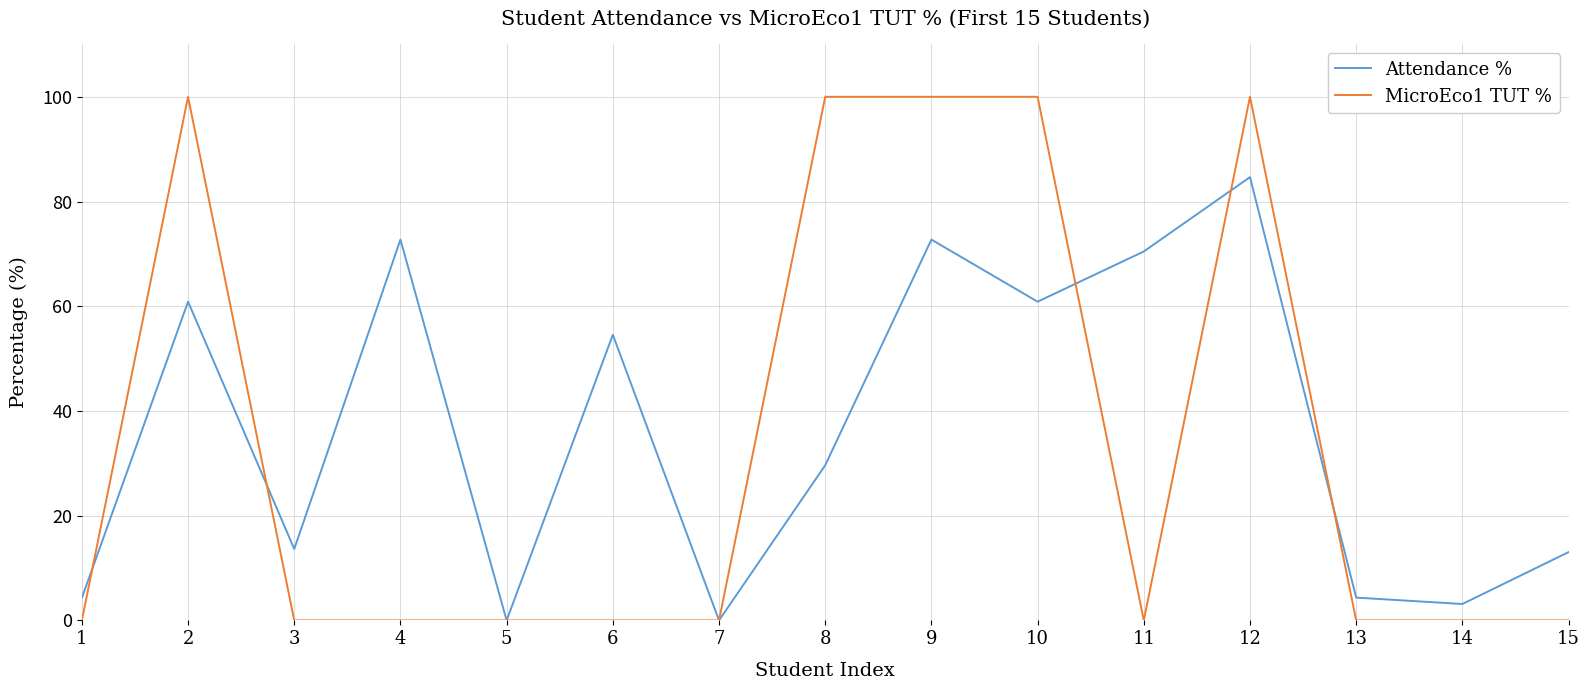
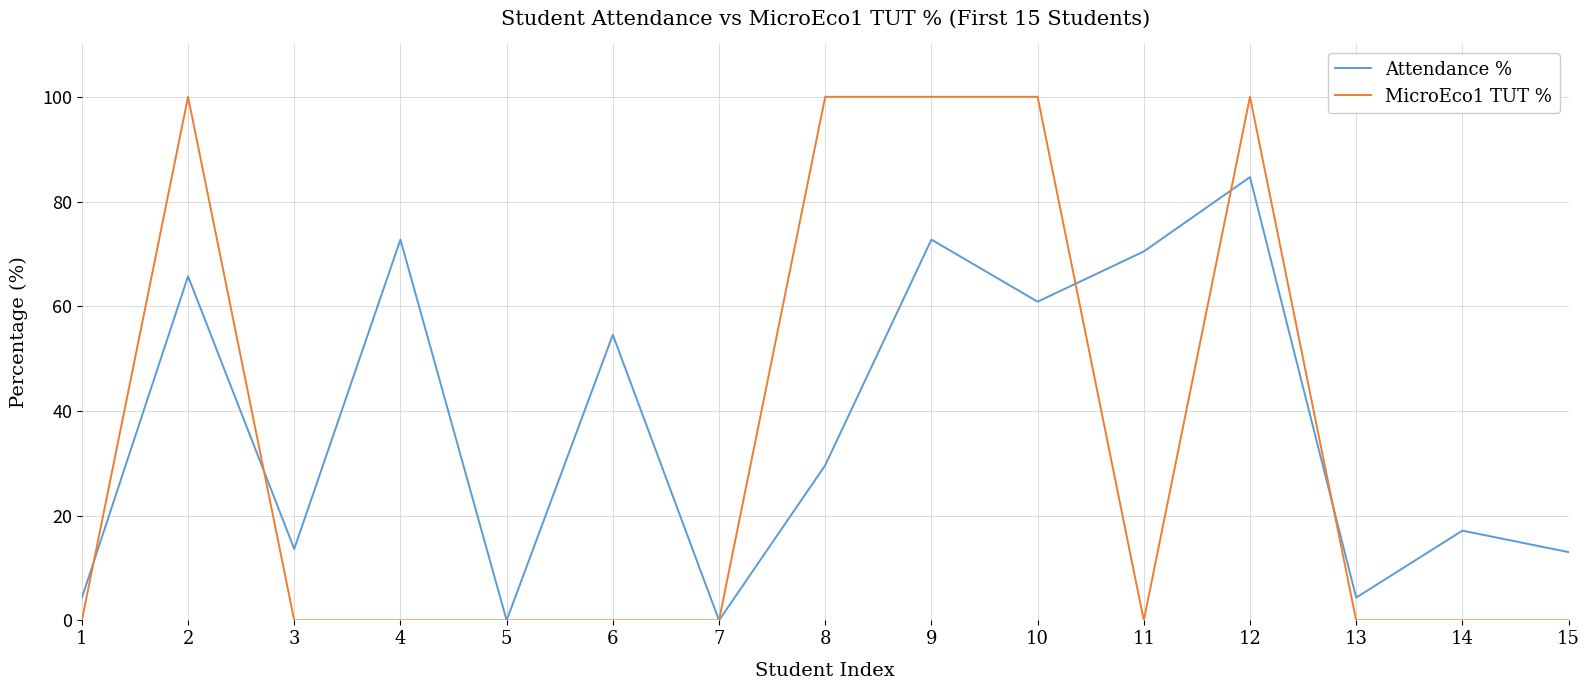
  {
    "Attendance %": {
      "1": 4,
-     "2": 61,
+     "2": 66,
      "3": 14,
      "4": 73,
      "6": 55,
      "8": 30,
      "9": 73,
      "10": 61,
      "11": 70,
      "12": 85,
      "13": 4,
-     "14": 3,
+     "14": 17,
      "15": 13
    },
    "MicroEco1 TUT %": {
      "1": 0,
      "2": 100,
      "3": 0,
      "4": 0,
      "6": 0,
      "8": 100,
      "9": 100,
      "10": 100,
      "11": 0,
      "12": 100,
      "13": 0,
      "14": 0,
      "15": 0
    }
  }
